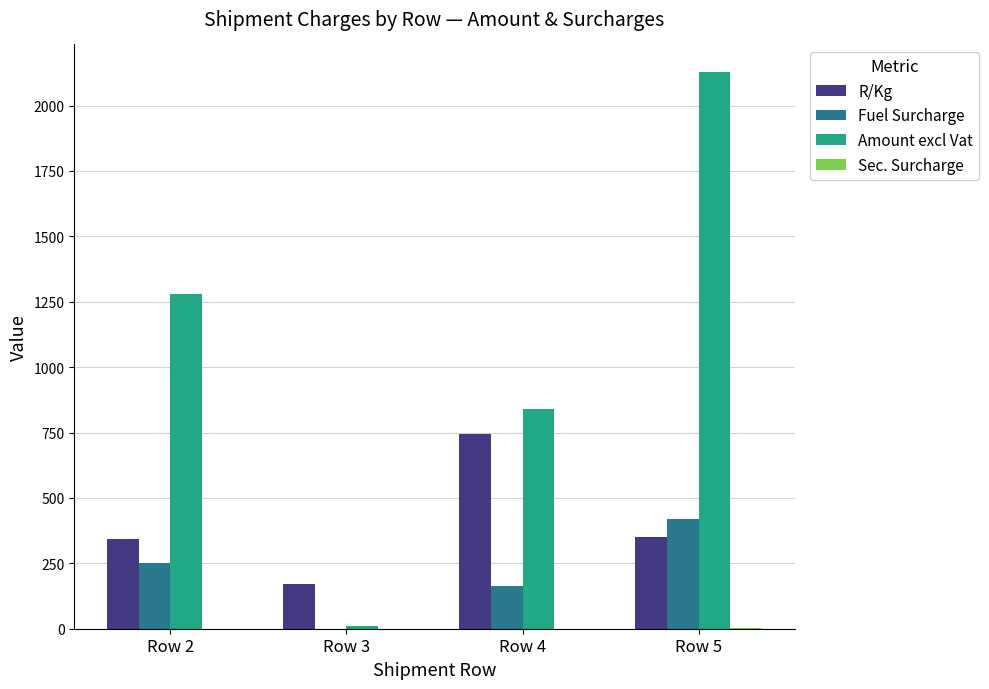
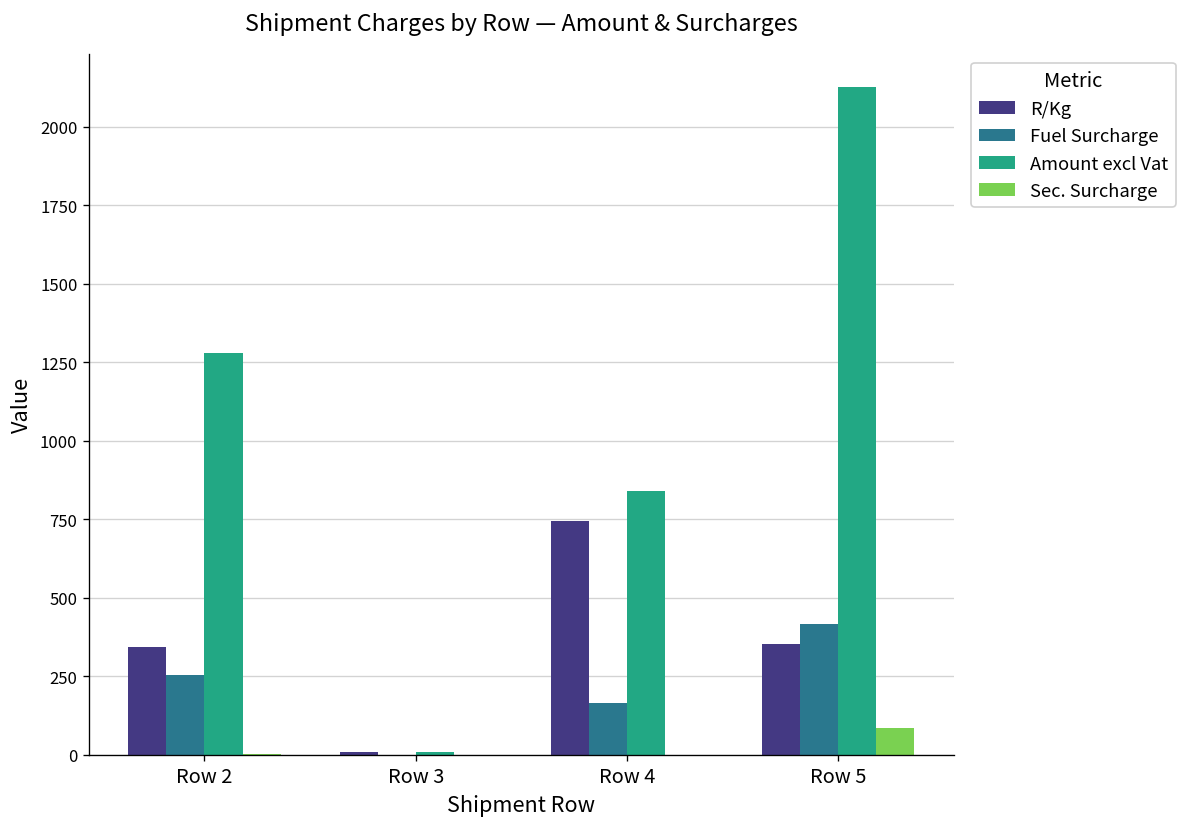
  {
    "R/Kg": {
      "Row 2": 340,
-     "Row 3": 170,
+     "Row 3": 10,
      "Row 4": 740,
      "Row 5": 350
    },
    "Sec. Surcharge": {
      "Row 3": 0,
-     "Row 5": 0
+     "Row 5": 80
    }
  }
